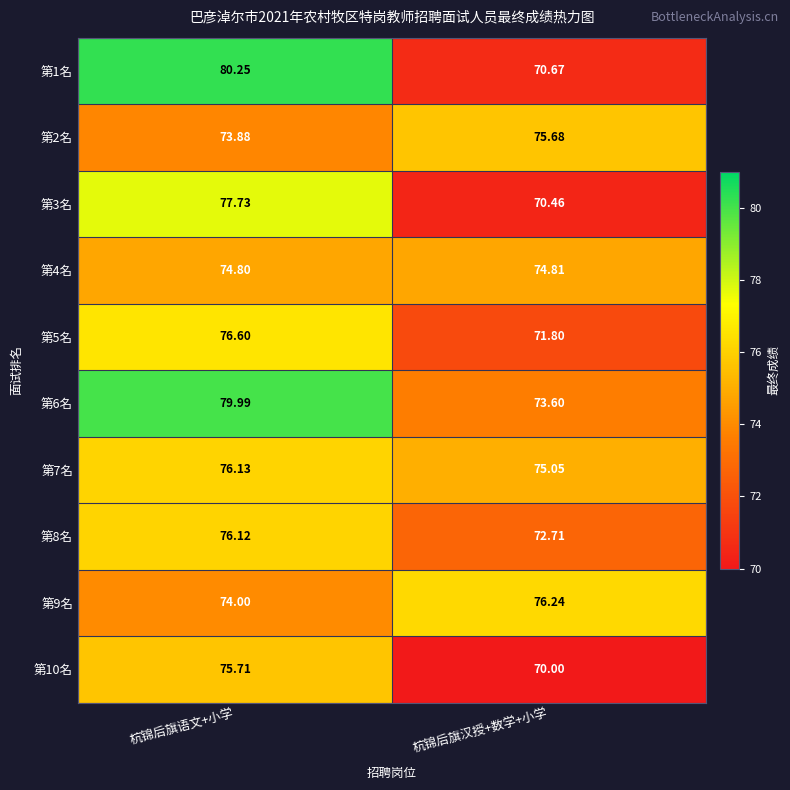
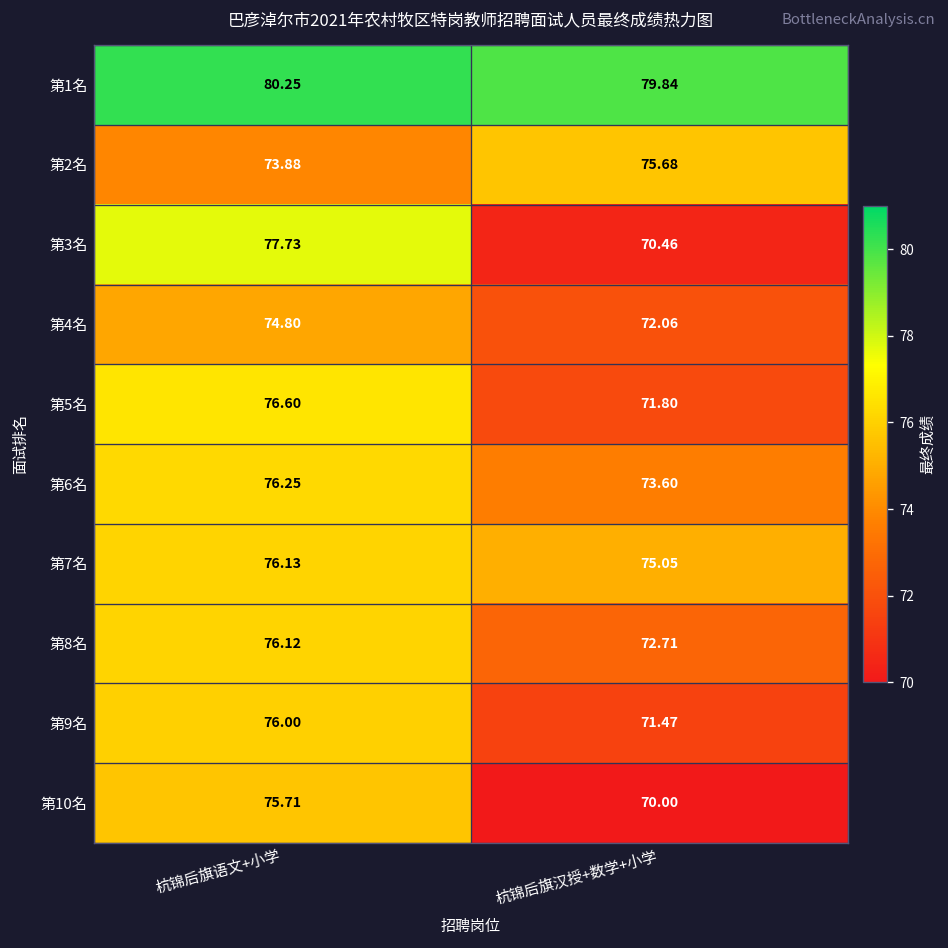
  {
    "第1名": {
      "杭锦后旗语文+小学": 80.25,
-     "杭锦后旗汉授+数学+小学": 70.67
+     "杭锦后旗汉授+数学+小学": 79.84
    },
    "第2名": {
      "杭锦后旗语文+小学": 73.88,
      "杭锦后旗汉授+数学+小学": 75.68
    },
    "第3名": {
      "杭锦后旗语文+小学": 77.73,
      "杭锦后旗汉授+数学+小学": 70.46
    },
    "第4名": {
      "杭锦后旗语文+小学": 74.80,
-     "杭锦后旗汉授+数学+小学": 74.81
+     "杭锦后旗汉授+数学+小学": 72.06
    },
    "第5名": {
      "杭锦后旗语文+小学": 76.60,
      "杭锦后旗汉授+数学+小学": 71.80
    },
    "第6名": {
-     "杭锦后旗语文+小学": 79.99,
+     "杭锦后旗语文+小学": 76.25,
      "杭锦后旗汉授+数学+小学": 73.60
    },
    "第7名": {
      "杭锦后旗语文+小学": 76.13,
      "杭锦后旗汉授+数学+小学": 75.05
    },
    "第8名": {
      "杭锦后旗语文+小学": 76.12,
      "杭锦后旗汉授+数学+小学": 72.71
    },
    "第9名": {
-     "杭锦后旗语文+小学": 74.00,
-     "杭锦后旗汉授+数学+小学": 76.24
+     "杭锦后旗语文+小学": 76.00,
+     "杭锦后旗汉授+数学+小学": 71.47
    },
    "第10名": {
      "杭锦后旗语文+小学": 75.71,
      "杭锦后旗汉授+数学+小学": 70.00
    }
  }
